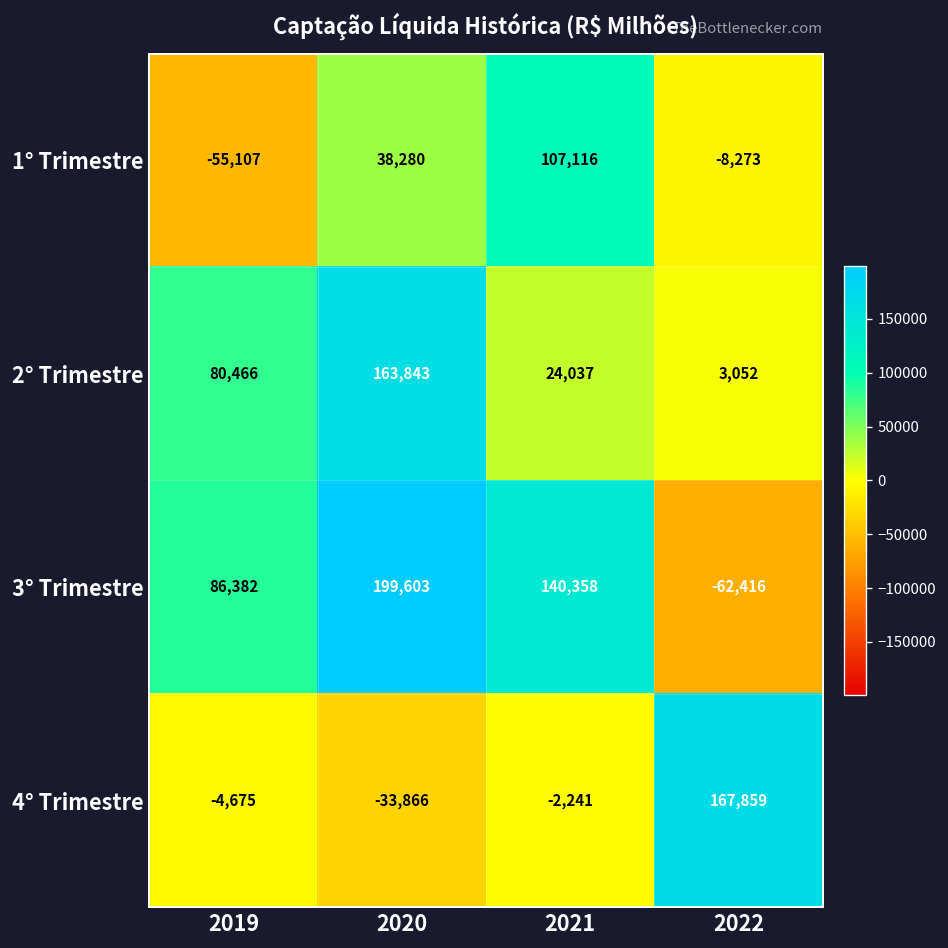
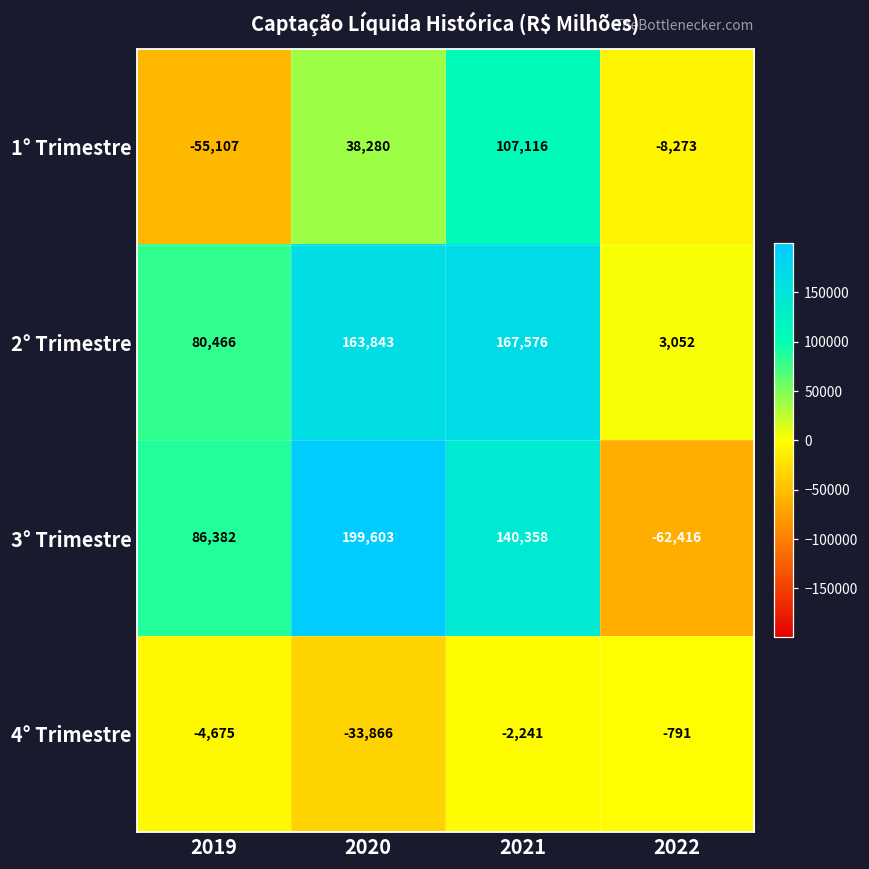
  {
    "1° Trimestre": {
      "2019": "-55,107",
      "2020": "38,280",
      "2021": "107,116",
      "2022": "-8,273"
    },
    "2° Trimestre": {
      "2019": "80,466",
      "2020": "163,843",
-     "2021": "24,037",
+     "2021": "167,576",
      "2022": "3,052"
    },
    "3° Trimestre": {
      "2019": "86,382",
      "2020": "199,603",
      "2021": "140,358",
      "2022": "-62,416"
    },
    "4° Trimestre": {
      "2019": "-4,675",
      "2020": "-33,866",
      "2021": "-2,241",
-     "2022": "167,859"
+     "2022": "-791"
    }
  }
